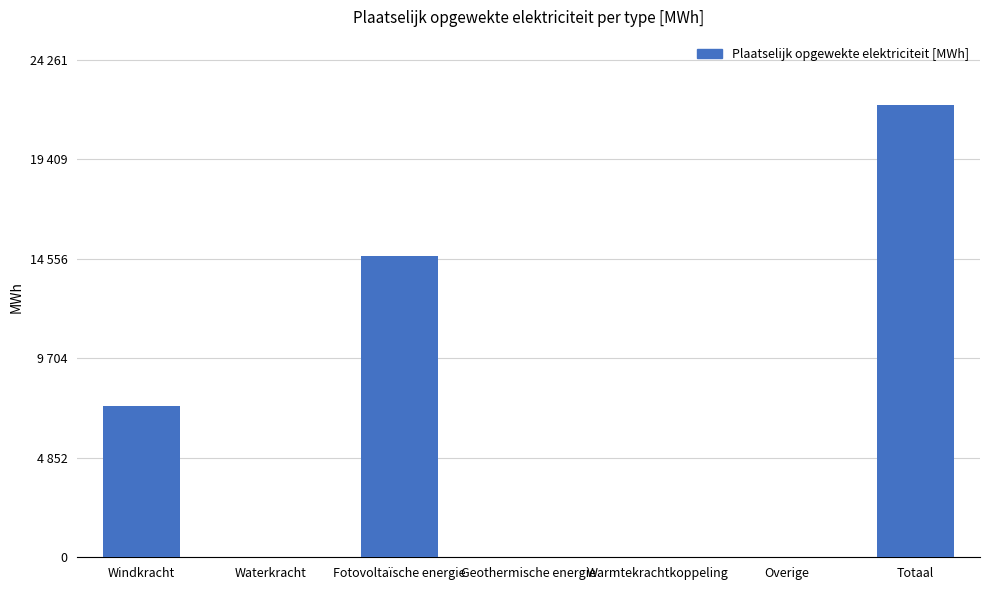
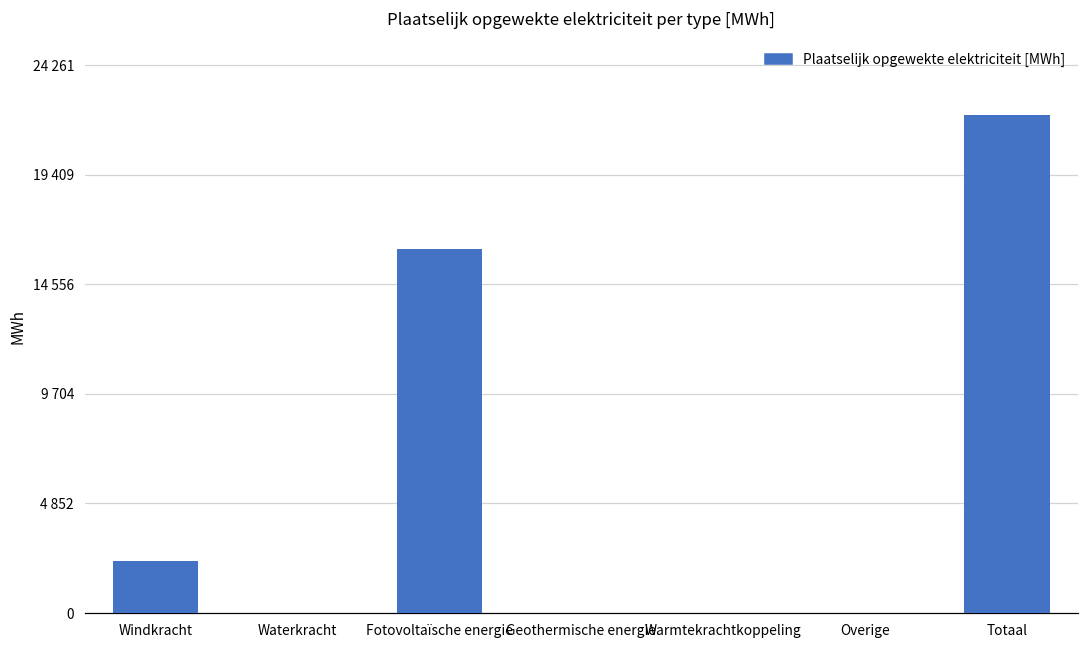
  {
-   "Windkracht": 7400,
+   "Windkracht": 2300,
    "Waterkracht": 0,
-   "Fotovoltaïsche energie": 14700,
+   "Fotovoltaïsche energie": 16100,
    "Geothermische energie": 0,
    "Warmtekrachtkoppeling": 0,
    "Overige": 0,
    "Totaal": 22100
  }
